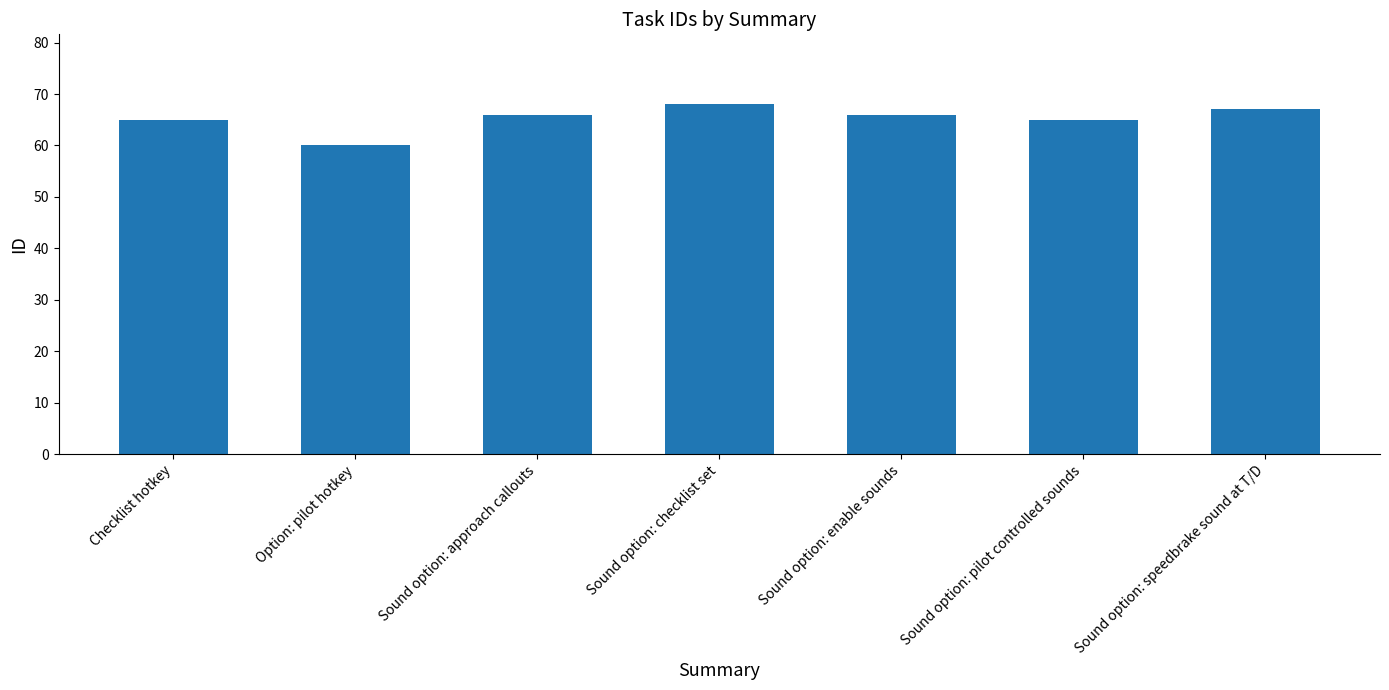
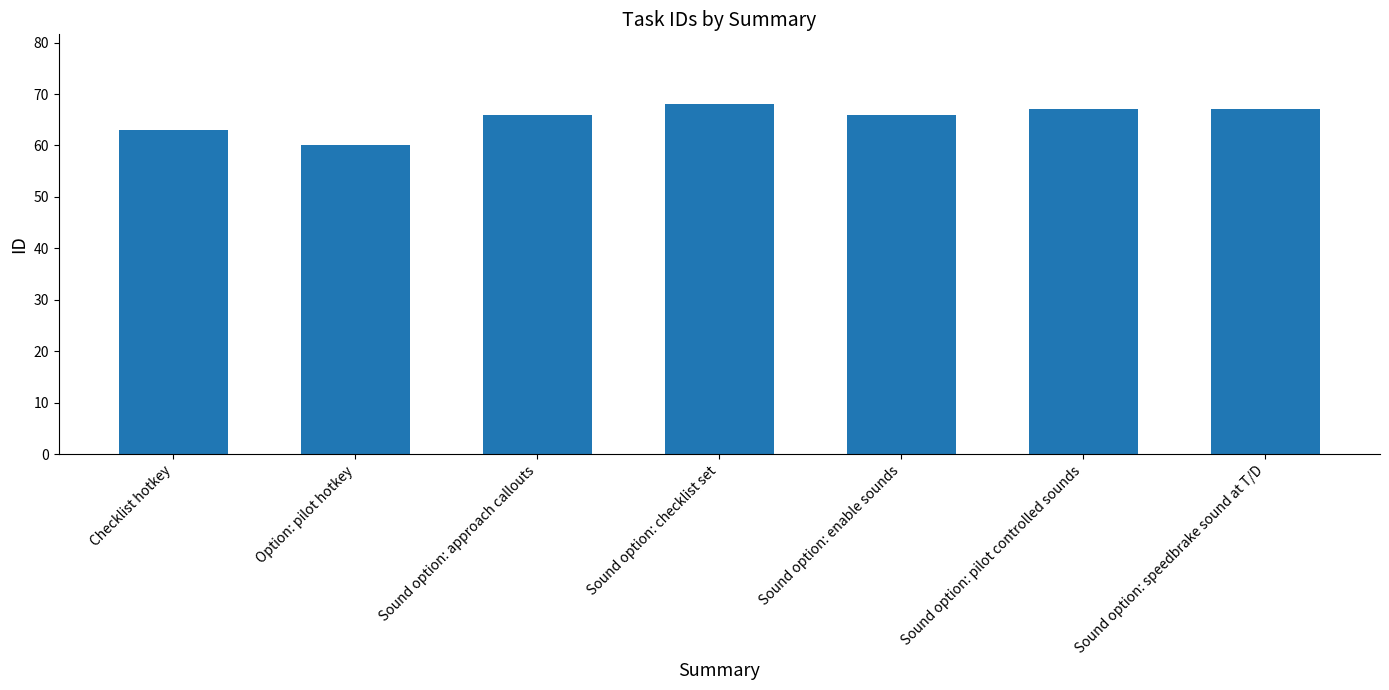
  {
-   "Checklist hotkey": 65,
+   "Checklist hotkey": 63,
    "Option: pilot hotkey": 60,
    "Sound option: approach callouts": 66,
    "Sound option: checklist set": 68,
    "Sound option: enable sounds": 66,
-   "Sound option: pilot controlled sounds": 65,
+   "Sound option: pilot controlled sounds": 67,
    "Sound option: speedbrake sound at T/D": 67
  }
